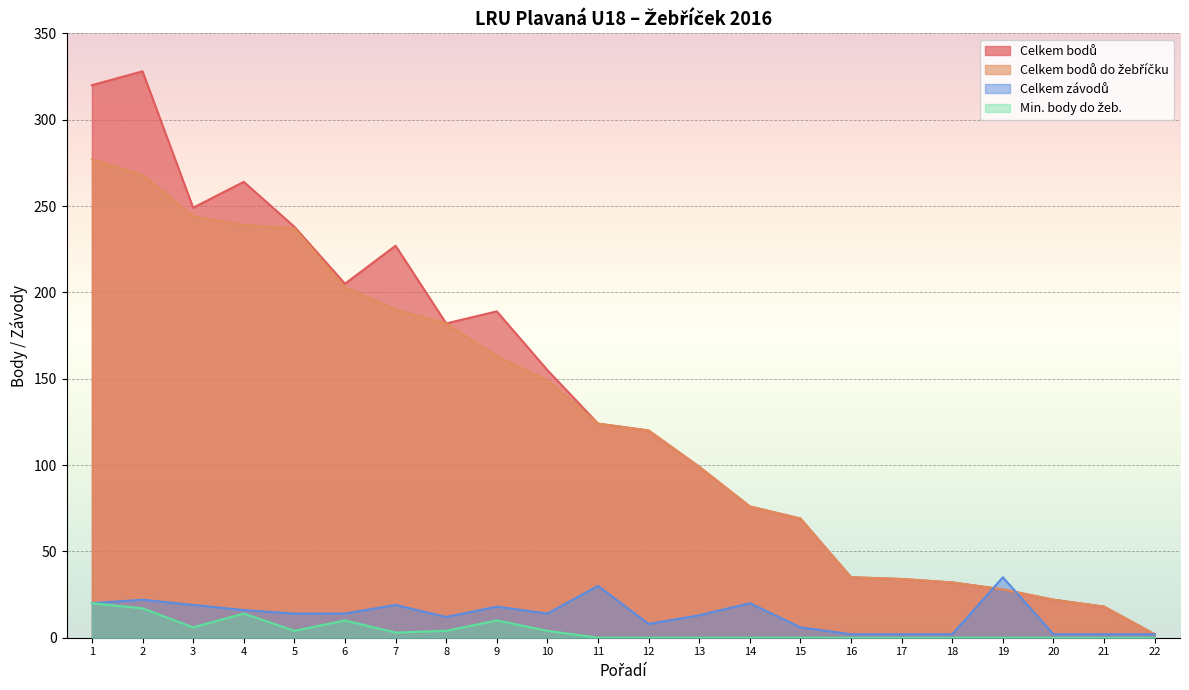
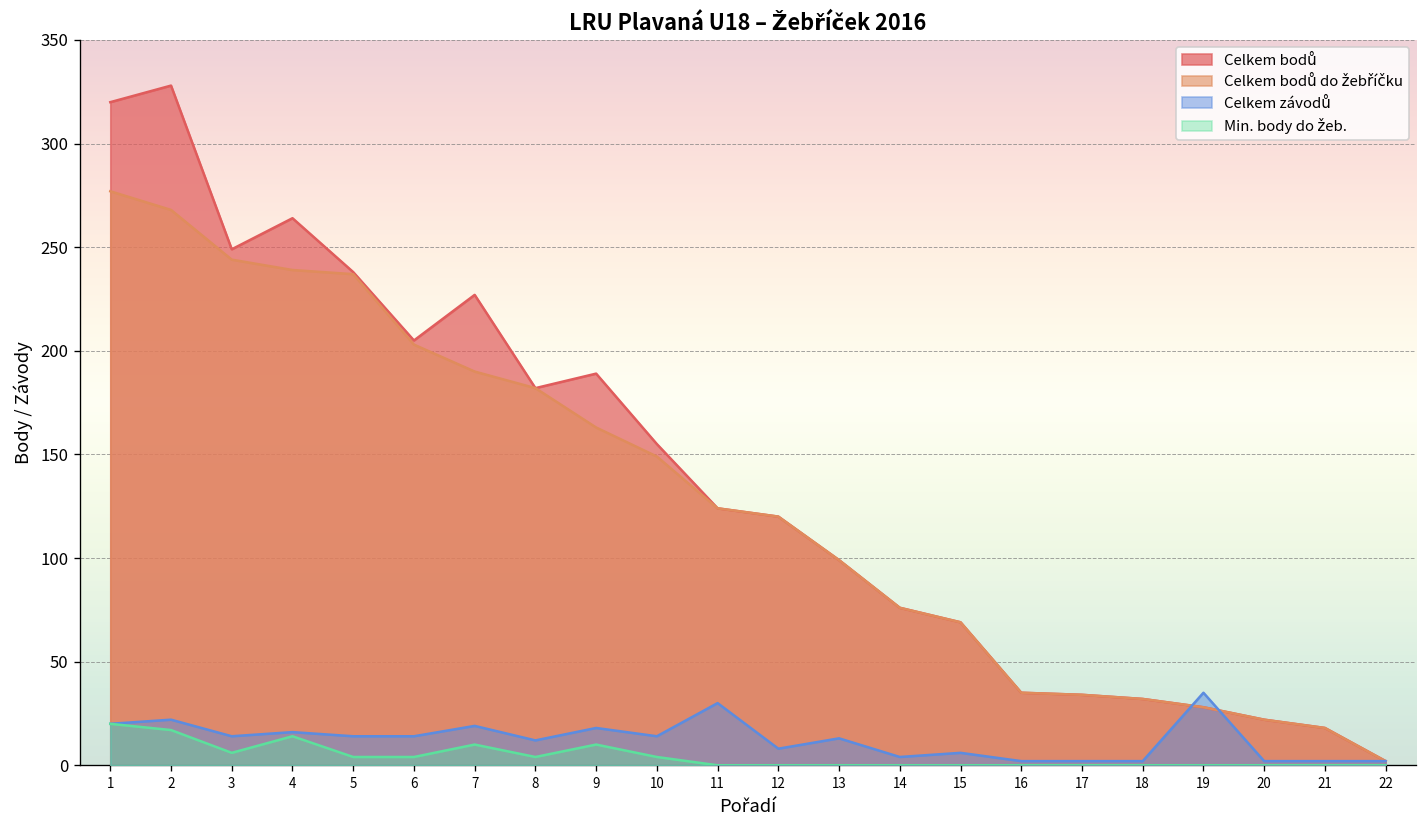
  {
    "Celkem závodů": {
      "2": 22,
-     "3": 19,
+     "3": 14,
      "4": 16,
      "5": 14,
      "6": 14,
      "7": 19,
      "8": 12,
      "9": 18,
      "10": 14,
      "11": 30,
      "12": 8,
      "13": 13,
-     "14": 20,
+     "14": 4,
      "15": 6,
      "16": 2,
      "17": 2,
      "18": 2,
      "19": 35,
      "20": 2,
      "21": 2
    },
    "Min. body do žeb.": {
      "2": 17,
      "3": 6,
      "4": 14,
      "5": 4,
-     "6": 10,
-     "7": 3,
+     "6": 4,
+     "7": 10,
      "8": 4,
      "9": 10,
      "10": 4,
      "11": 0,
      "12": 0,
      "13": 0,
      "14": 0,
      "15": 0,
      "16": 0,
      "17": 0,
      "18": 0,
      "19": 0,
      "20": 0,
      "21": 0,
      "22": 0
    }
  }
